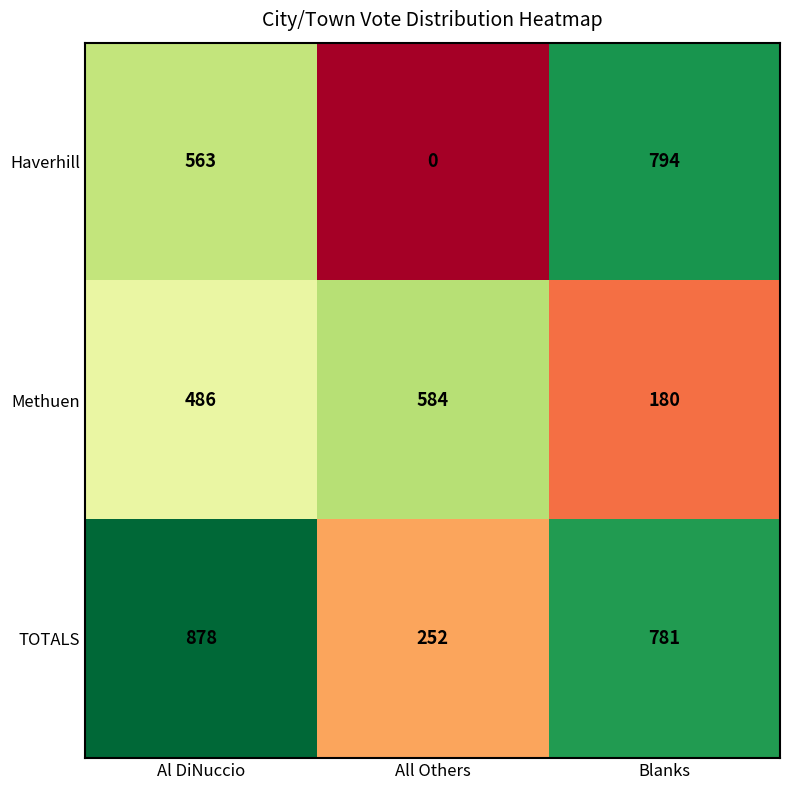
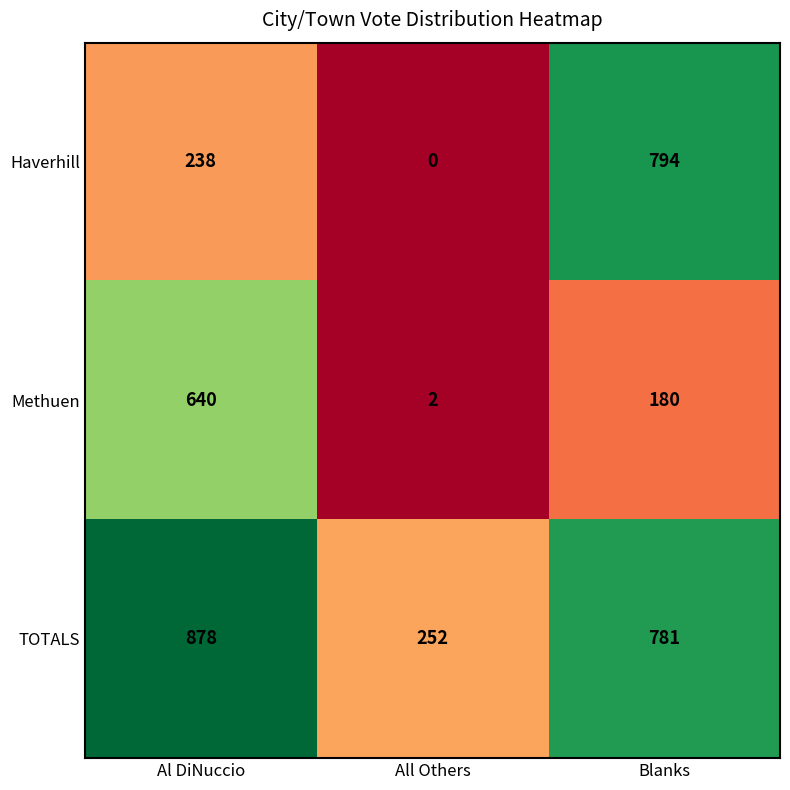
  {
    "Haverhill": {
-     "Al DiNuccio": 563,
+     "Al DiNuccio": 238,
      "All Others": 0,
      "Blanks": 794
    },
    "Methuen": {
-     "Al DiNuccio": 486,
-     "All Others": 584,
+     "Al DiNuccio": 640,
+     "All Others": 2,
      "Blanks": 180
    },
    "TOTALS": {
      "Al DiNuccio": 878,
      "All Others": 252,
      "Blanks": 781
    }
  }
